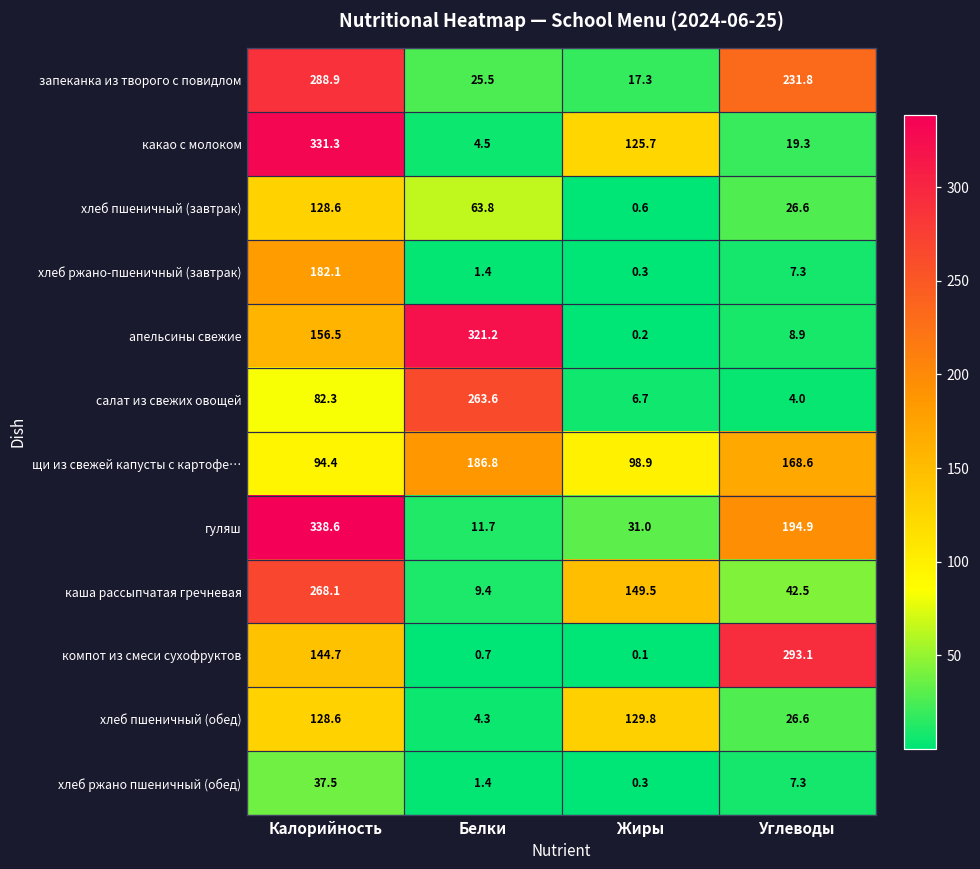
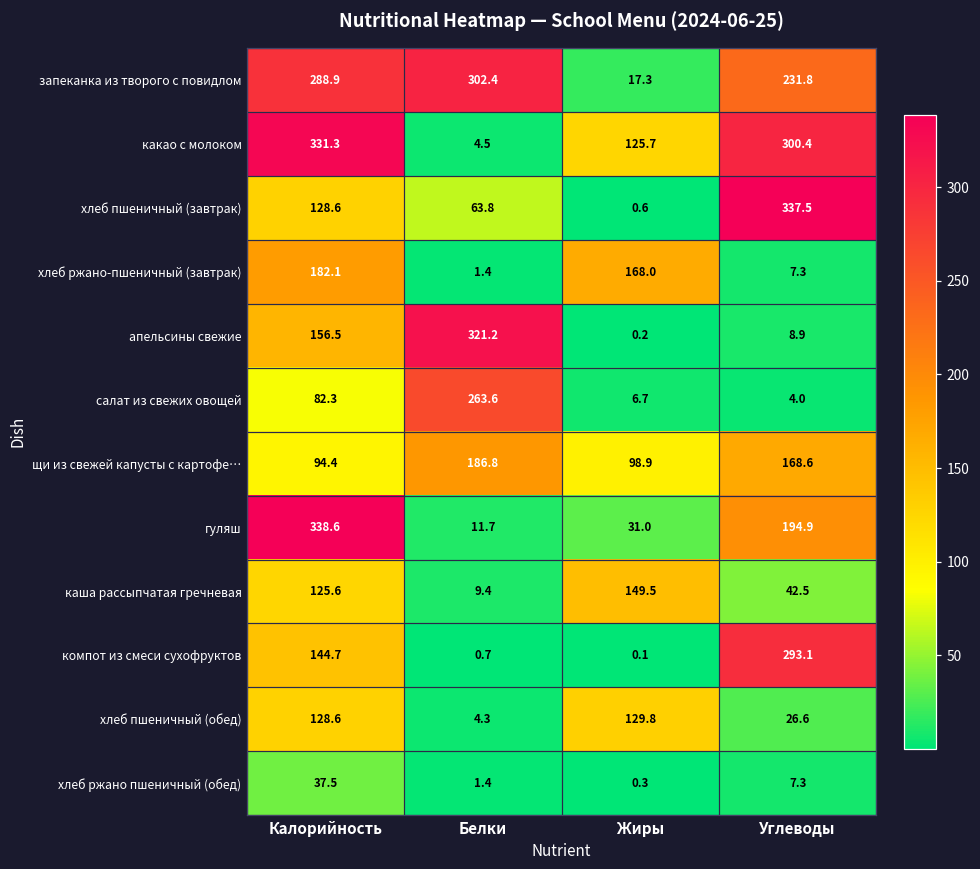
  {
    "запеканка из творого с повидлом": {
      "Калорийность": 288.9,
-     "Белки": 25.5,
+     "Белки": 302.4,
      "Жиры": 17.3,
      "Углеводы": 231.8
    },
    "какао с молоком": {
      "Калорийность": 331.3,
      "Белки": 4.5,
      "Жиры": 125.7,
-     "Углеводы": 19.3
+     "Углеводы": 300.4
    },
    "хлеб пшеничный (завтрак)": {
      "Калорийность": 128.6,
      "Белки": 63.8,
      "Жиры": 0.6,
-     "Углеводы": 26.6
+     "Углеводы": 337.5
    },
    "хлеб ржано-пшеничный (завтрак)": {
      "Калорийность": 182.1,
      "Белки": 1.4,
-     "Жиры": 0.3,
+     "Жиры": 168.0,
      "Углеводы": 7.3
    },
    "апельсины свежие": {
      "Калорийность": 156.5,
      "Белки": 321.2,
      "Жиры": 0.2,
      "Углеводы": 8.9
    },
    "салат из свежих овощей": {
      "Калорийность": 82.3,
      "Белки": 263.6,
      "Жиры": 6.7,
      "Углеводы": 4.0
    },
    "щи из свежей капусты с картофе…": {
      "Калорийность": 94.4,
      "Белки": 186.8,
      "Жиры": 98.9,
      "Углеводы": 168.6
    },
    "гуляш": {
      "Калорийность": 338.6,
      "Белки": 11.7,
      "Жиры": 31.0,
      "Углеводы": 194.9
    },
    "каша рассыпчатая гречневая": {
-     "Калорийность": 268.1,
+     "Калорийность": 125.6,
      "Белки": 9.4,
      "Жиры": 149.5,
      "Углеводы": 42.5
    },
    "компот из смеси сухофруктов": {
      "Калорийность": 144.7,
      "Белки": 0.7,
      "Жиры": 0.1,
      "Углеводы": 293.1
    },
    "хлеб пшеничный (обед)": {
      "Калорийность": 128.6,
      "Белки": 4.3,
      "Жиры": 129.8,
      "Углеводы": 26.6
    },
    "хлеб ржано пшеничный (обед)": {
      "Калорийность": 37.5,
      "Белки": 1.4,
      "Жиры": 0.3,
      "Углеводы": 7.3
    }
  }
